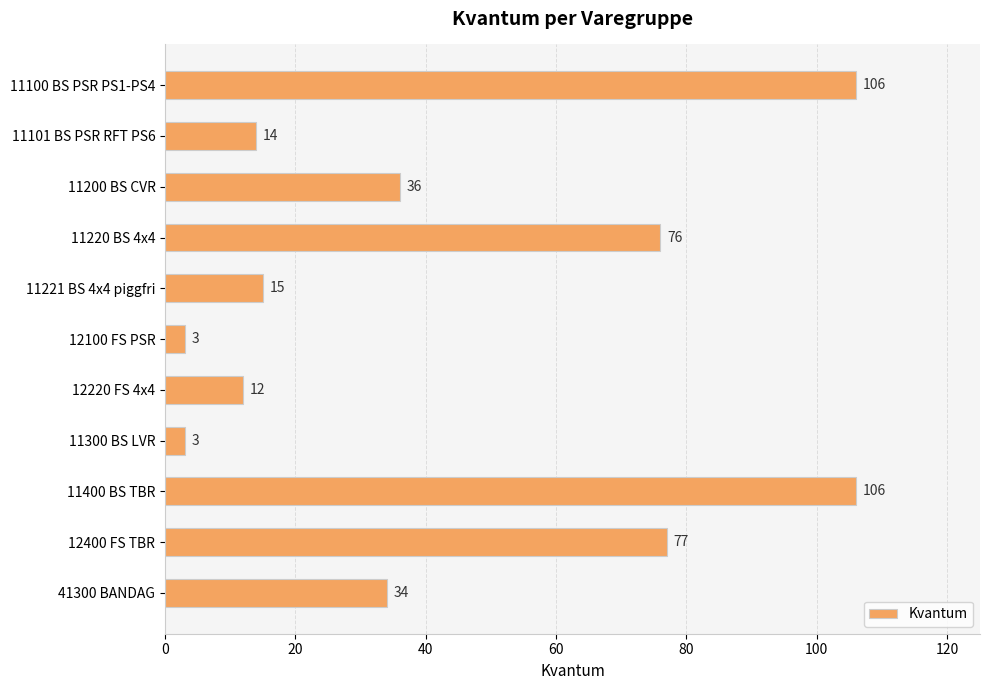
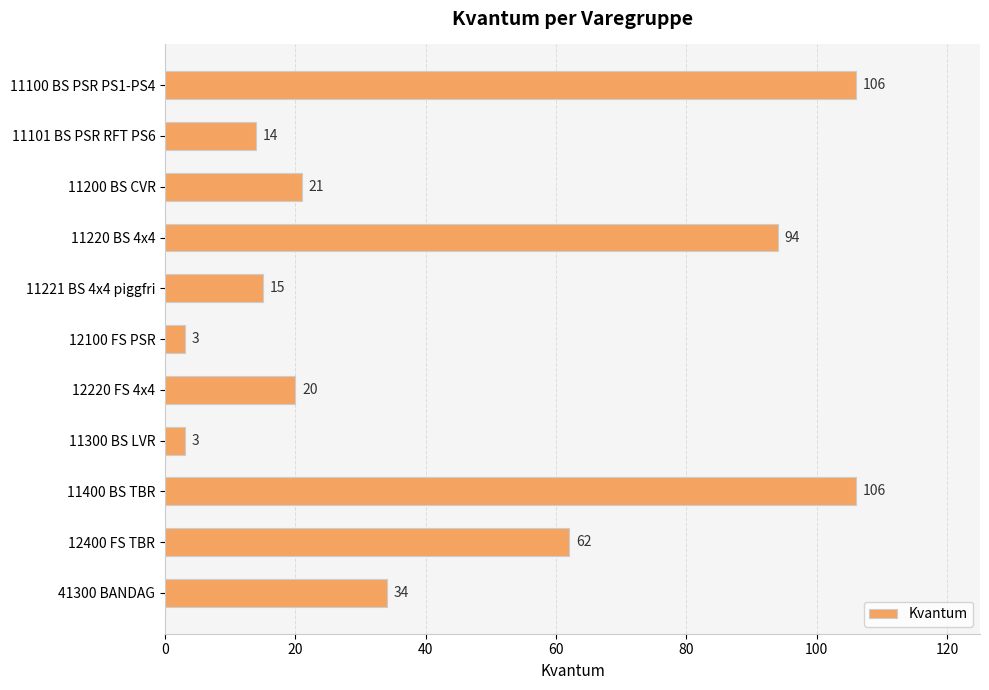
  {
    "11100 BS PSR PS1-PS4": 106,
    "11101 BS PSR RFT PS6": 14,
-   "11200 BS CVR": 36,
-   "11220 BS 4x4": 76,
+   "11200 BS CVR": 21,
+   "11220 BS 4x4": 94,
    "11221 BS 4x4 piggfri": 15,
    "12100 FS PSR": 3,
-   "12220 FS 4x4": 12,
+   "12220 FS 4x4": 20,
    "11300 BS LVR": 3,
    "11400 BS TBR": 106,
-   "12400 FS TBR": 77,
+   "12400 FS TBR": 62,
    "41300 BANDAG": 34
  }
